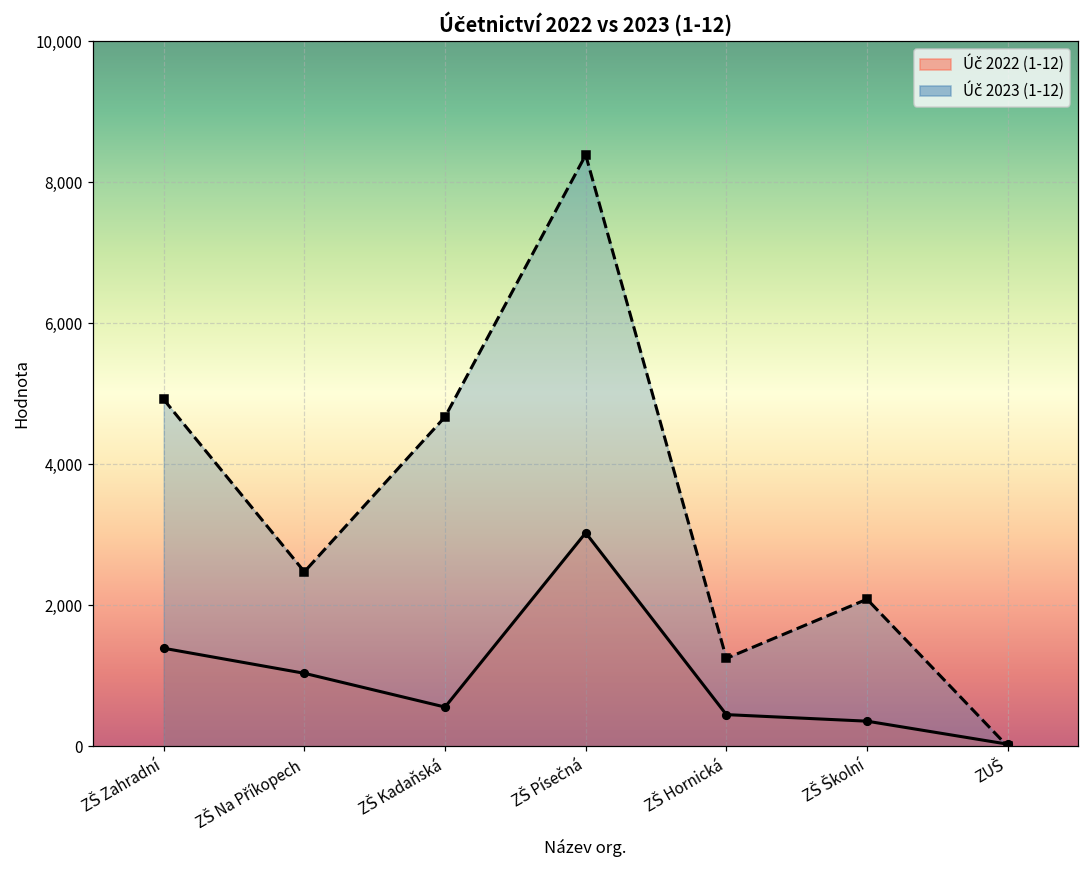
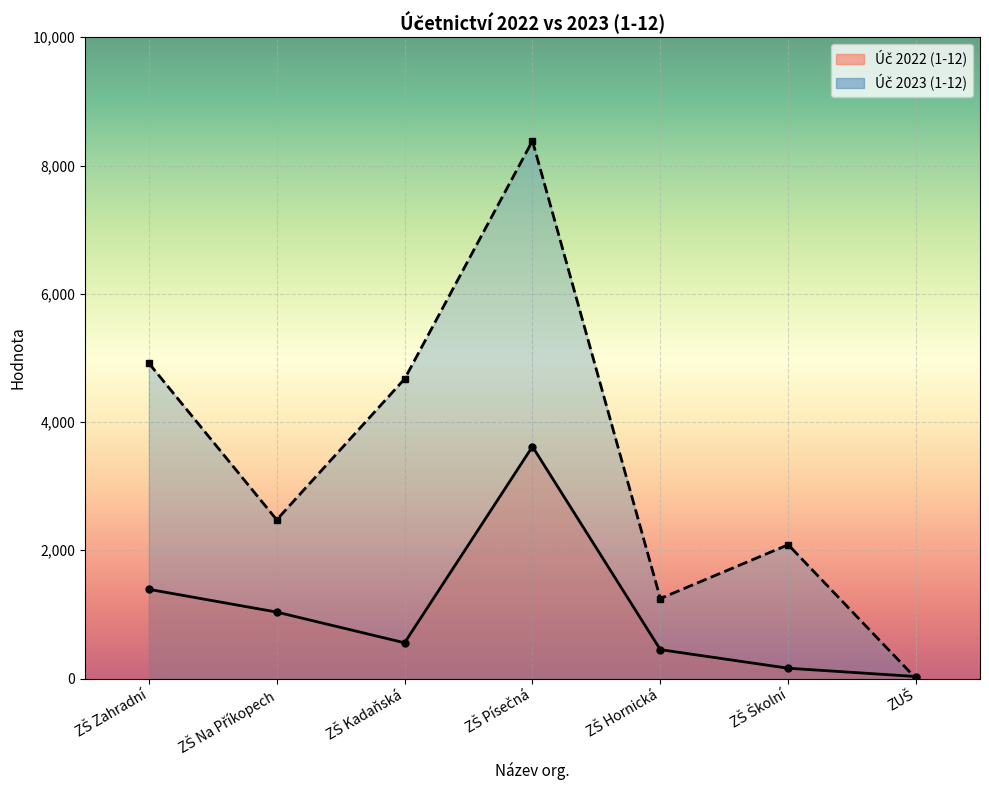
  {
    "Úč 2022 (1-12)": {
      "ZŠ Zahradní": "1,400",
      "ZŠ Na Příkopech": "1,000",
      "ZŠ Kadaňská": "600",
-     "ZŠ Písečná": "3,000",
+     "ZŠ Písečná": "3,600",
      "ZŠ Hornická": "500",
-     "ZŠ Školní": "400"
+     "ZŠ Školní": "200"
    },
    "Úč 2023 (1-12)": {
      "ZŠ Zahradní": "4,900",
      "ZŠ Na Příkopech": "2,500",
      "ZŠ Kadaňská": "4,700",
      "ZŠ Písečná": "8,400",
      "ZŠ Hornická": "1,200",
      "ZŠ Školní": "2,100"
    }
  }
